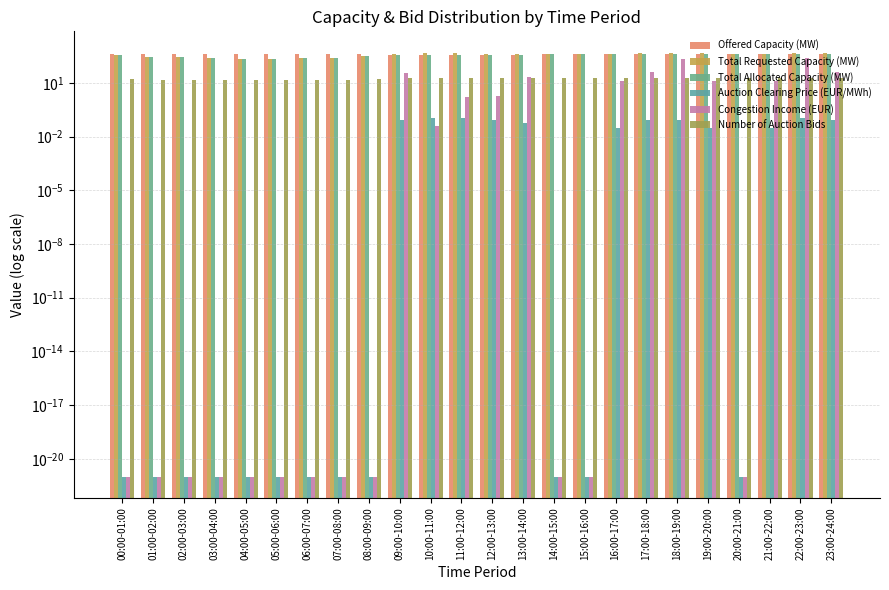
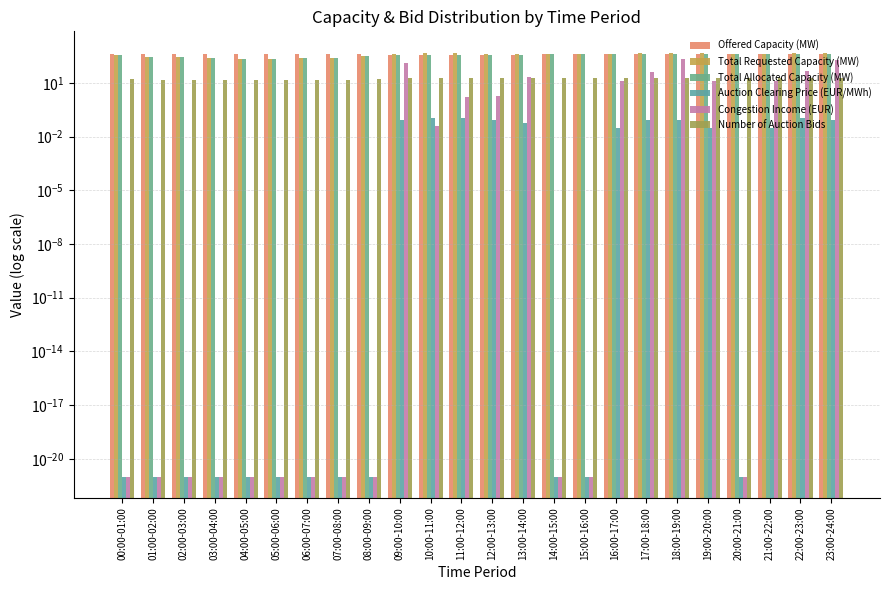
  {
    "Congestion Income (EUR)": {
      "00:00-01:00": 0.000000000000,
      "01:00-02:00": 0.000000000000,
      "02:00-03:00": 0.000000000000,
      "03:00-04:00": 0.000000000000,
      "04:00-05:00": 0.000000000000,
      "05:00-06:00": 0.000000000000,
      "06:00-07:00": 0.000000000000,
      "07:00-08:00": 0.000000000000,
      "08:00-09:00": 0.000000000000,
-     "09:00-10:00": 30,
+     "09:00-10:00": 100,
      "10:00-11:00": 0.04,
      "11:00-12:00": 2,
      "12:00-13:00": 2,
      "13:00-14:00": 20,
      "14:00-15:00": 0.000000000000,
      "15:00-16:00": 0.000000000000,
      "16:00-17:00": 10,
      "17:00-18:00": 40,
      "18:00-19:00": 200,
      "19:00-20:00": 10,
      "20:00-21:00": 0.000000000000,
      "21:00-22:00": 10,
-     "22:00-23:00": 200,
-     "23:00-24:00": 40
+     "22:00-23:00": 50,
+     "23:00-24:00": 200
    }
  }
